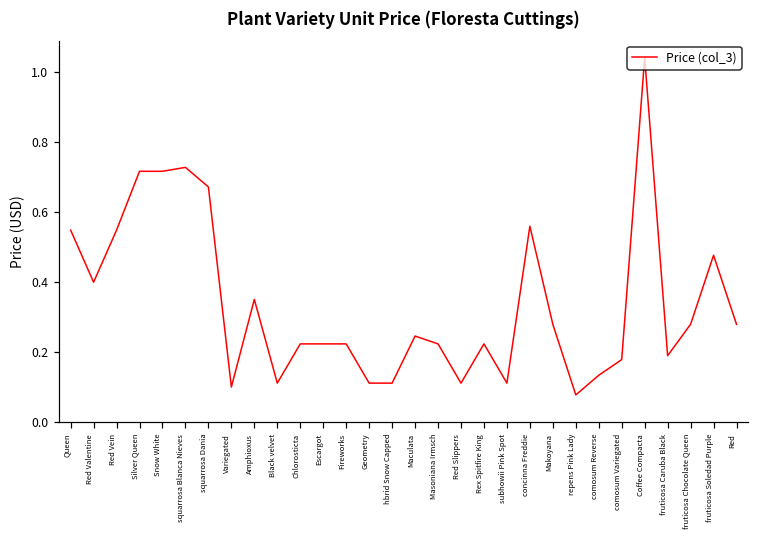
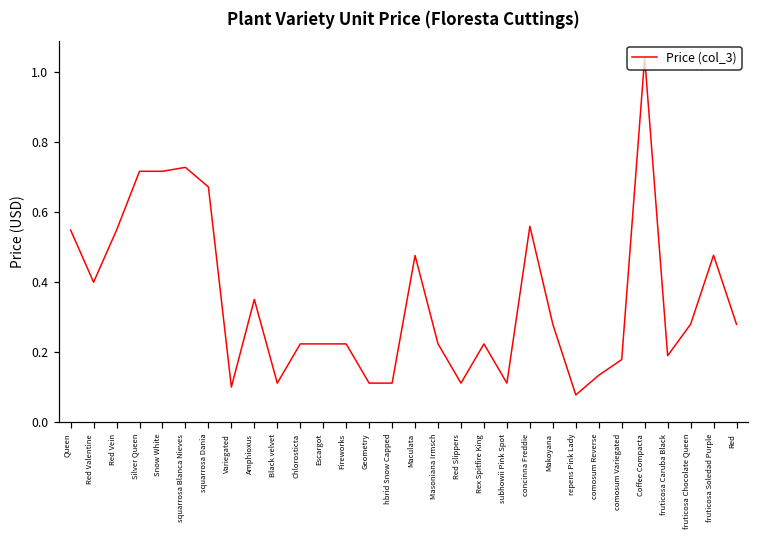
  {
    "Queen": 0.55,
    "Red Valentine": 0.40,
    "Red Vein": 0.55,
    "Silver Queen": 0.72,
    "Snow White": 0.72,
    "squarrosa Blanca Nieves": 0.73,
    "squarrosa Dania": 0.67,
    "Variegated": 0.10,
    "Amphioxus": 0.35,
    "Black velvet": 0.11,
    "Chlorosticta": 0.22,
    "Escargot": 0.22,
    "Fireworks": 0.22,
    "Geometry": 0.11,
    "hbrid Snow Capped": 0.11,
-   "Maculata": 0.25,
+   "Maculata": 0.48,
    "Masoniana Irmsch": 0.22,
    "Red Slippers": 0.11,
    "Rex Spitfire King": 0.22,
    "subhowii Pink Spot": 0.11,
    "concinna Freddie": 0.56,
    "Makoyana": 0.28,
    "repens Pink Lady": 0.08,
    "comosum Reverse": 0.13,
    "comosum Variegated": 0.18,
    "fruticosa Caruba Black": 0.19,
    "fruticosa Chocolate Queen": 0.28,
    "fruticosa Soledad Purple": 0.48,
    "Red": 0.28
  }
